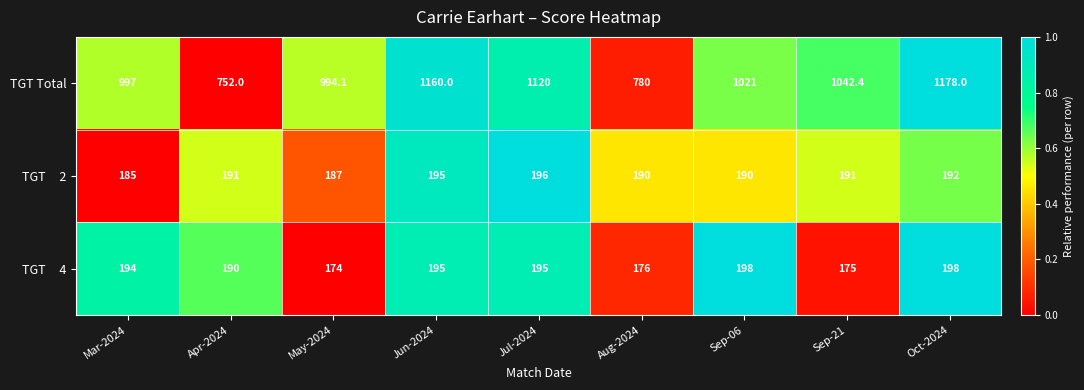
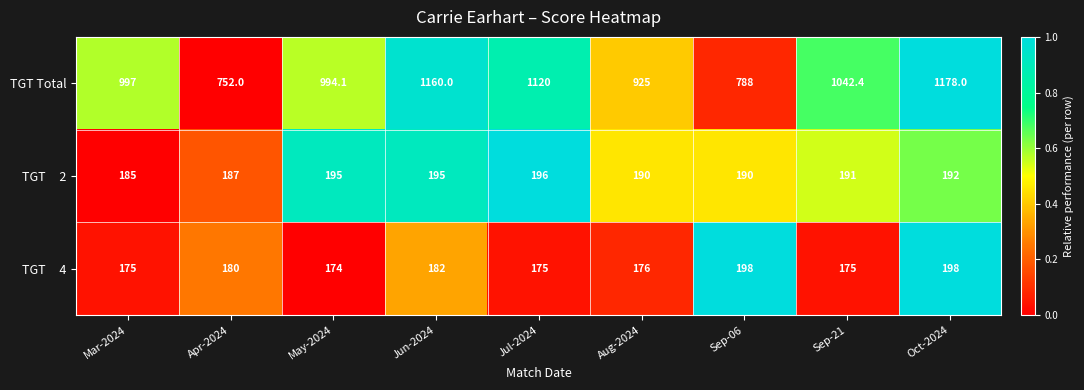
  {
    "TGT Total": {
      "Mar-2024": 997,
      "Apr-2024": 752.0,
      "May-2024": 994.1,
      "Jun-2024": 1160.0,
      "Jul-2024": 1120,
-     "Aug-2024": 780,
-     "Sep-06": 1021,
+     "Aug-2024": 925,
+     "Sep-06": 788,
      "Sep-21": 1042.4,
      "Oct-2024": 1178.0
    },
    "TGT 2": {
      "Mar-2024": 185,
-     "Apr-2024": 191,
-     "May-2024": 187,
+     "Apr-2024": 187,
+     "May-2024": 195,
      "Jun-2024": 195,
      "Jul-2024": 196,
      "Aug-2024": 190,
      "Sep-06": 190,
      "Sep-21": 191,
      "Oct-2024": 192
    },
    "TGT 4": {
-     "Mar-2024": 194,
-     "Apr-2024": 190,
+     "Mar-2024": 175,
+     "Apr-2024": 180,
      "May-2024": 174,
-     "Jun-2024": 195,
-     "Jul-2024": 195,
+     "Jun-2024": 182,
+     "Jul-2024": 175,
      "Aug-2024": 176,
      "Sep-06": 198,
      "Sep-21": 175,
      "Oct-2024": 198
    }
  }
